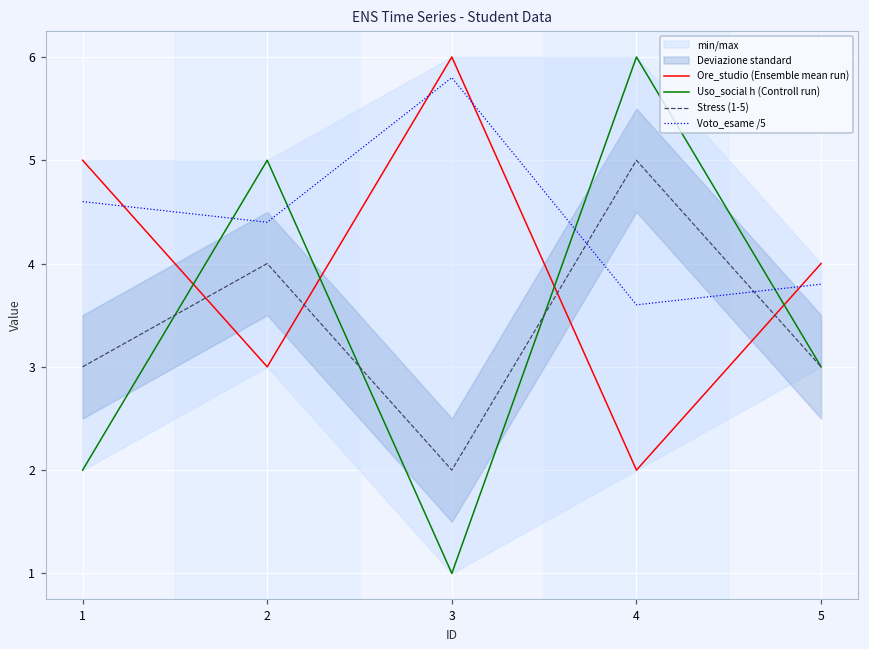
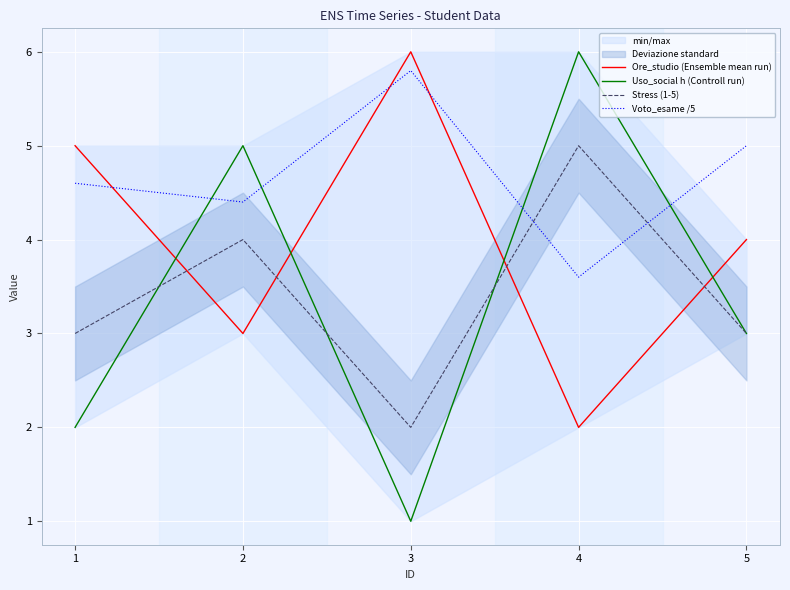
  {
    "Ore_studio (Ensemble mean run)": {
      "2": 3.0,
      "4": 2.0
    },
    "Uso_social h (Controll run)": {
      "1": 2.0,
      "3": 1.0
    },
    "Stress (1-5)": {
      "1": 3.0,
      "2": 4.0,
      "3": 2.0,
      "4": 5.0
    },
    "Voto_esame /5": {
      "1": 4.6,
      "2": 4.4,
      "3": 5.8,
      "4": 3.6,
-     "5": 3.8
+     "5": 5.0
    }
  }
